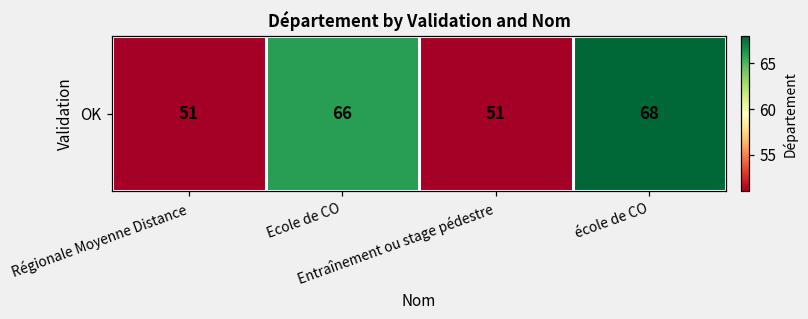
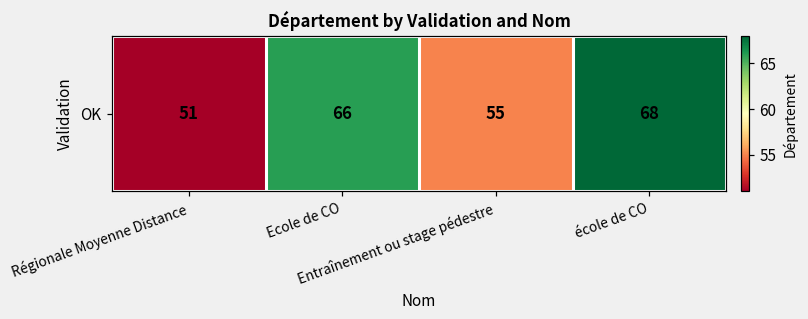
  {
    "OK": {
      "Régionale Moyenne Distance": 51,
      "Ecole de CO": 66,
-     "Entraînement ou stage pédestre": 51,
+     "Entraînement ou stage pédestre": 55,
      "école de CO": 68
    }
  }
